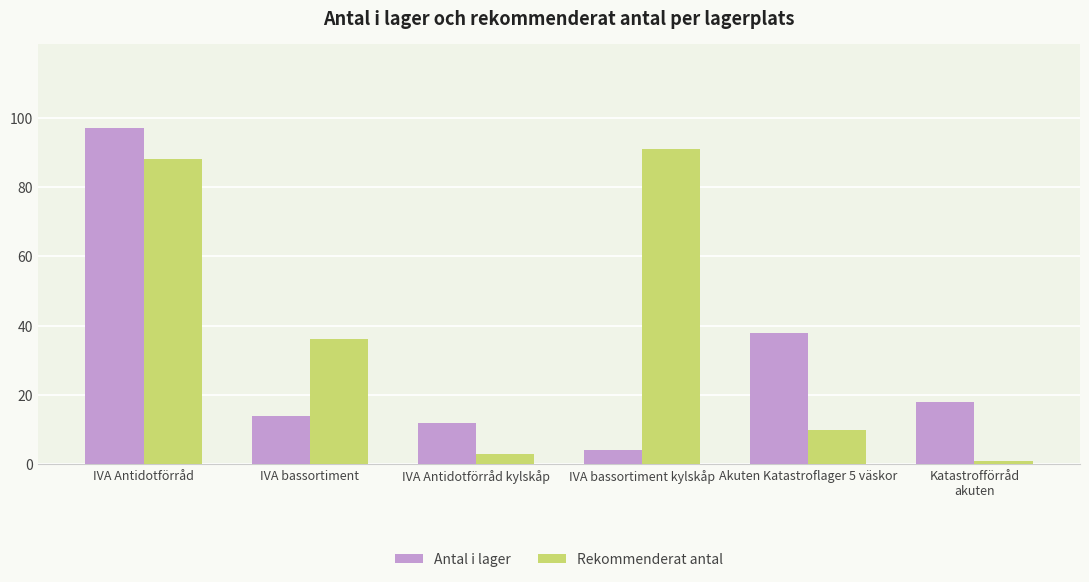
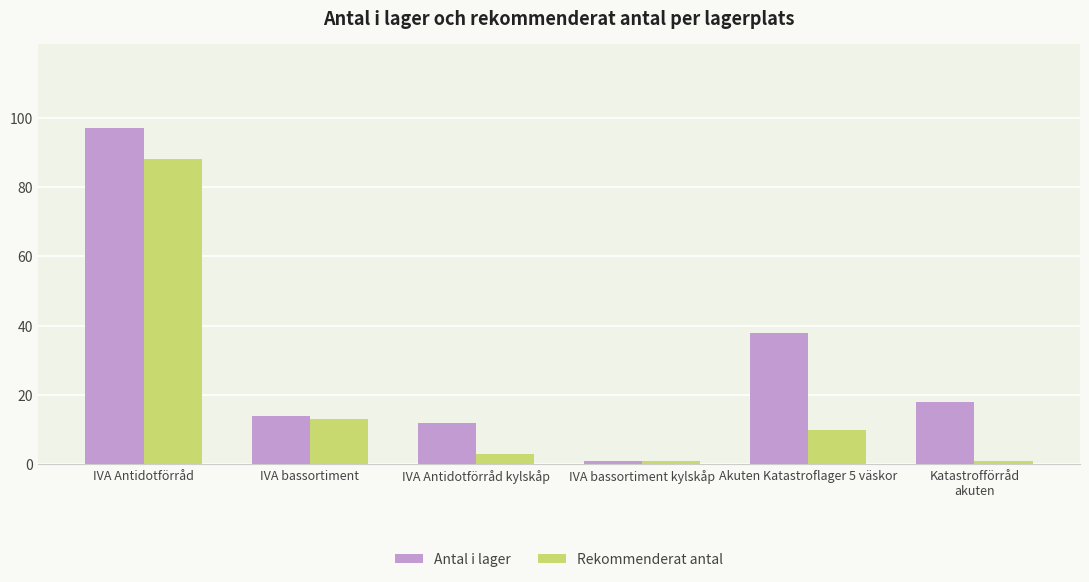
  {
    "Antal i lager": {
      "IVA Antidotförråd": 97,
      "IVA bassortiment": 14,
      "IVA Antidotförråd kylskåp": 12,
-     "IVA bassortiment kylskåp": 4,
+     "IVA bassortiment kylskåp": 1,
      "Akuten Katastroflager 5 väskor": 38,
      "Katastrofförråd akuten": 18
    },
    "Rekommenderat antal": {
      "IVA Antidotförråd": 88,
-     "IVA bassortiment": 36,
+     "IVA bassortiment": 13,
      "IVA Antidotförråd kylskåp": 3,
-     "IVA bassortiment kylskåp": 91,
+     "IVA bassortiment kylskåp": 1,
      "Akuten Katastroflager 5 väskor": 10,
      "Katastrofförråd akuten": 1
    }
  }
